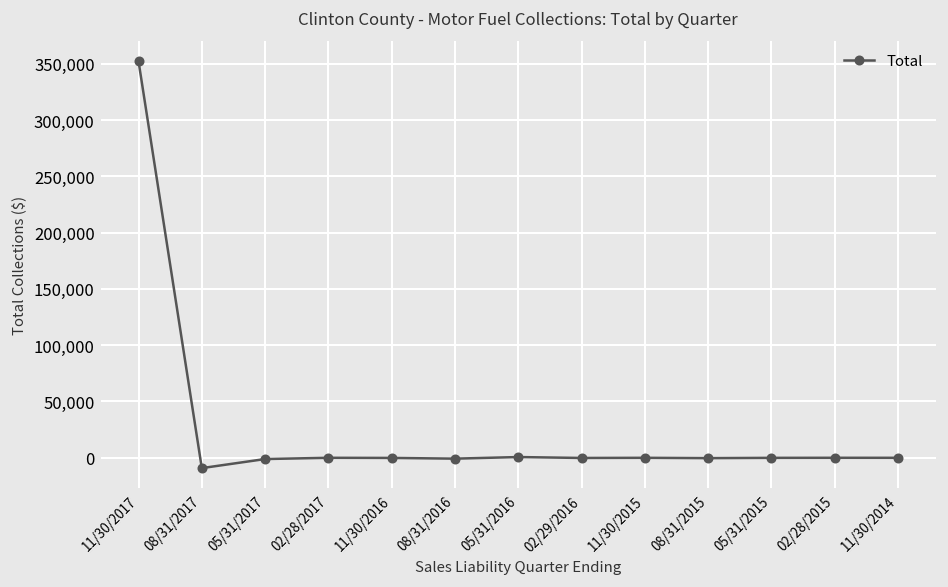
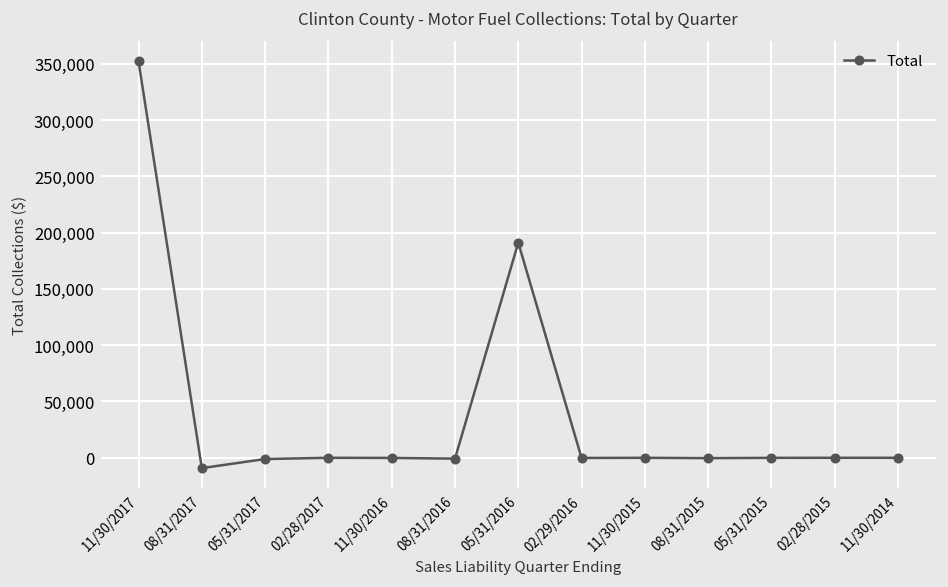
  {
    "11/30/2017": "350,000",
    "08/31/2017": "-10,000",
    "05/31/2017": "0",
    "02/28/2017": "0",
    "11/30/2016": "0",
    "08/31/2016": "0",
-   "05/31/2016": "0",
+   "05/31/2016": "190,000",
    "02/29/2016": "0",
    "11/30/2015": "0",
    "08/31/2015": "0",
    "05/31/2015": "0",
    "02/28/2015": "0",
    "11/30/2014": "0"
  }
